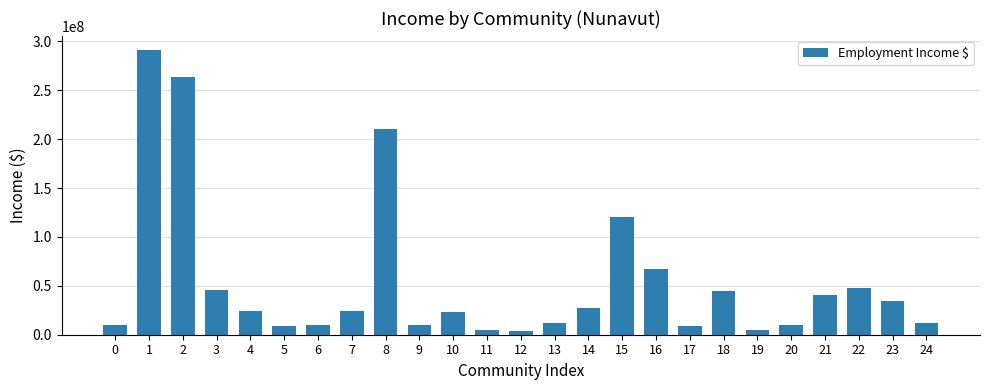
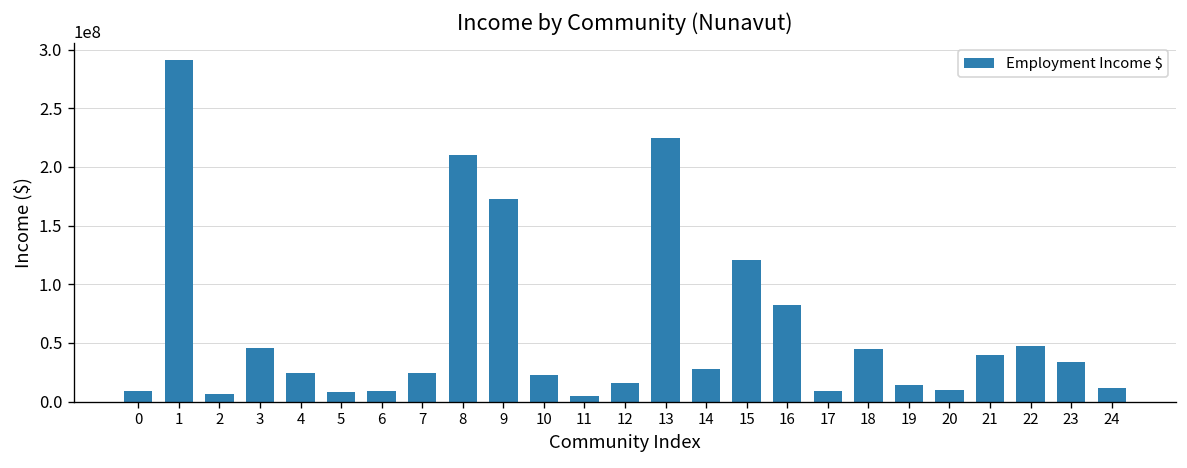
  {
    "0": 10000000,
    "1": 290000000,
-   "2": 260000000,
+   "2": 10000000,
    "3": 50000000,
    "4": 20000000,
    "5": 10000000,
    "6": 10000000,
    "7": 20000000,
    "8": 210000000,
-   "9": 10000000,
+   "9": 170000000,
    "10": 20000000,
    "11": 0,
-   "12": 0,
-   "13": 10000000,
+   "12": 20000000,
+   "13": 220000000,
    "14": 30000000,
    "15": 120000000,
-   "16": 70000000,
+   "16": 80000000,
    "17": 10000000,
    "18": 40000000,
-   "19": 0,
+   "19": 10000000,
    "20": 10000000,
    "21": 40000000,
    "22": 50000000,
    "23": 30000000,
    "24": 10000000
  }
